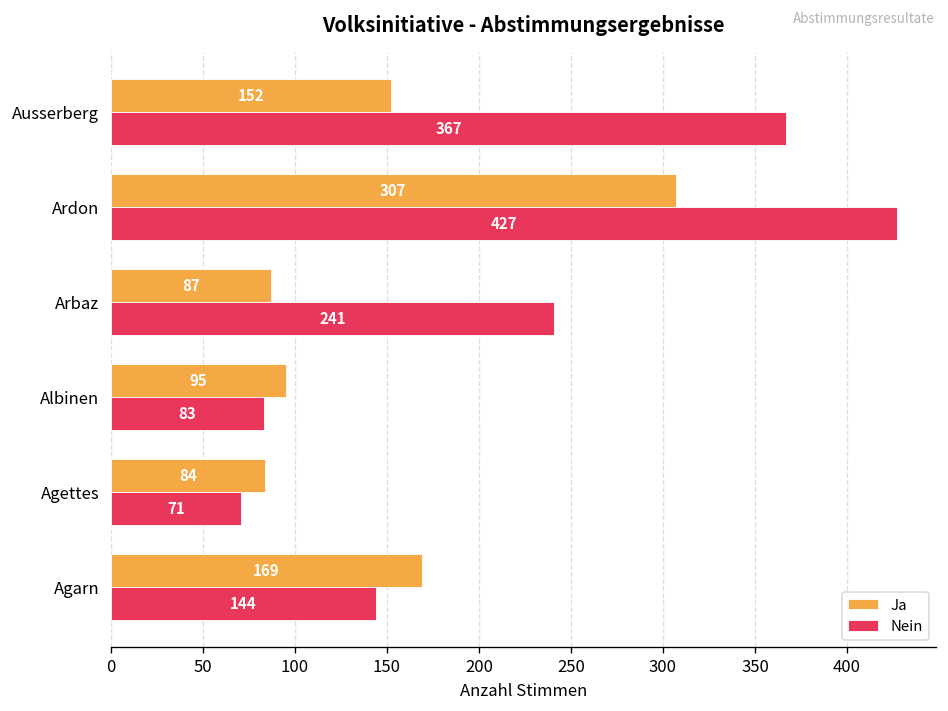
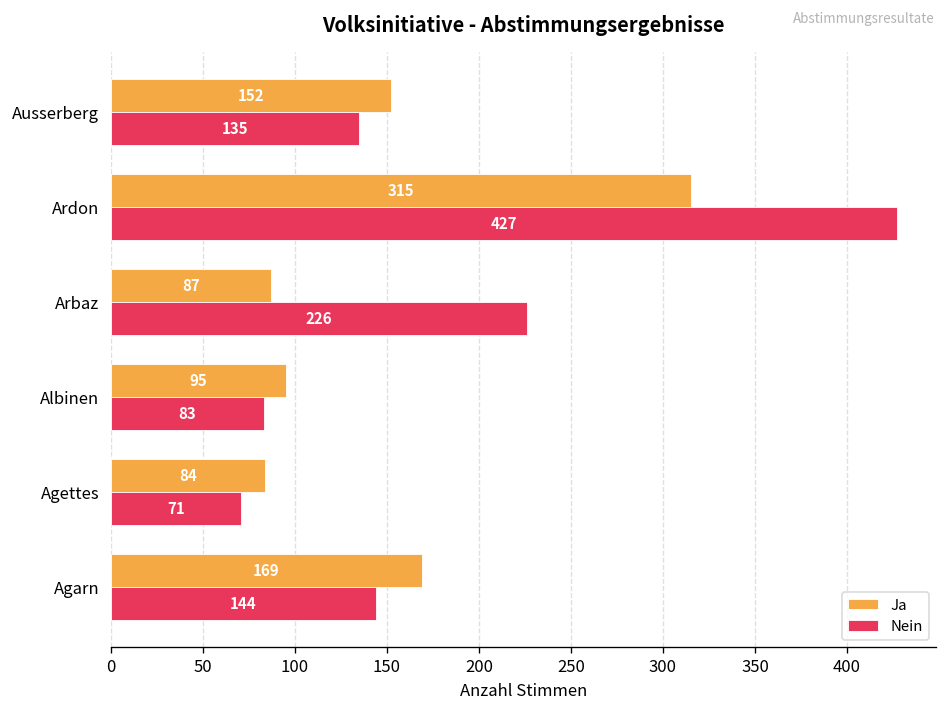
  {
    "Ja": {
      "Ausserberg": 152,
-     "Ardon": 307,
+     "Ardon": 315,
      "Arbaz": 87,
      "Albinen": 95,
      "Agettes": 84,
      "Agarn": 169
    },
    "Nein": {
-     "Ausserberg": 367,
+     "Ausserberg": 135,
      "Ardon": 427,
-     "Arbaz": 241,
+     "Arbaz": 226,
      "Albinen": 83,
      "Agettes": 71,
      "Agarn": 144
    }
  }
